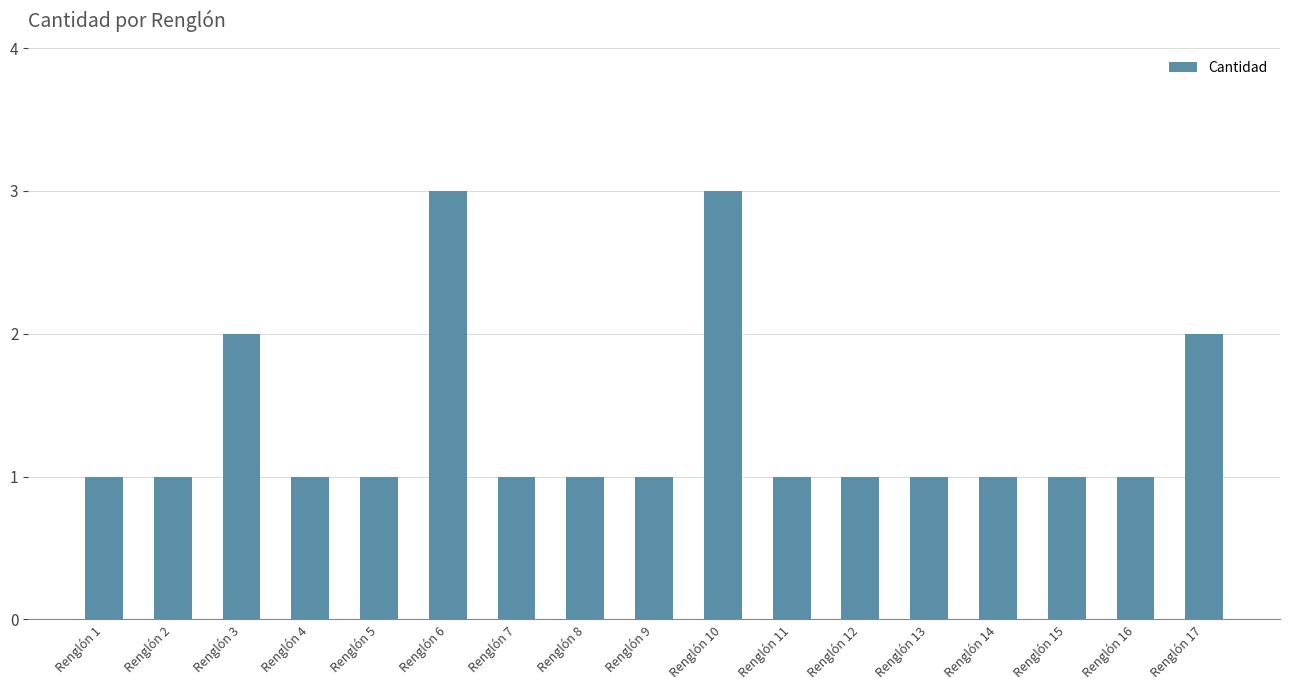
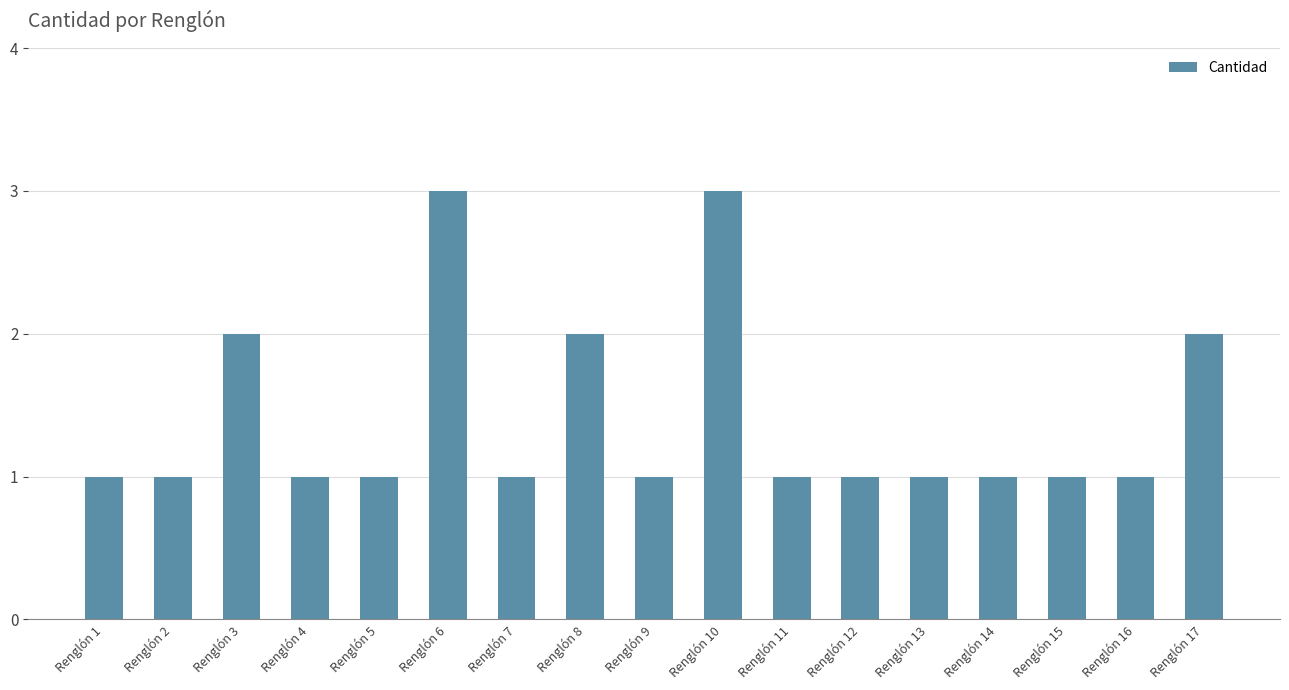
  {
    "Renglón 1": 1,
    "Renglón 2": 1,
    "Renglón 3": 2,
    "Renglón 4": 1,
    "Renglón 5": 1,
    "Renglón 6": 3,
    "Renglón 7": 1,
-   "Renglón 8": 1,
+   "Renglón 8": 2,
    "Renglón 9": 1,
    "Renglón 10": 3,
    "Renglón 11": 1,
    "Renglón 12": 1,
    "Renglón 13": 1,
    "Renglón 14": 1,
    "Renglón 15": 1,
    "Renglón 16": 1,
    "Renglón 17": 2
  }
